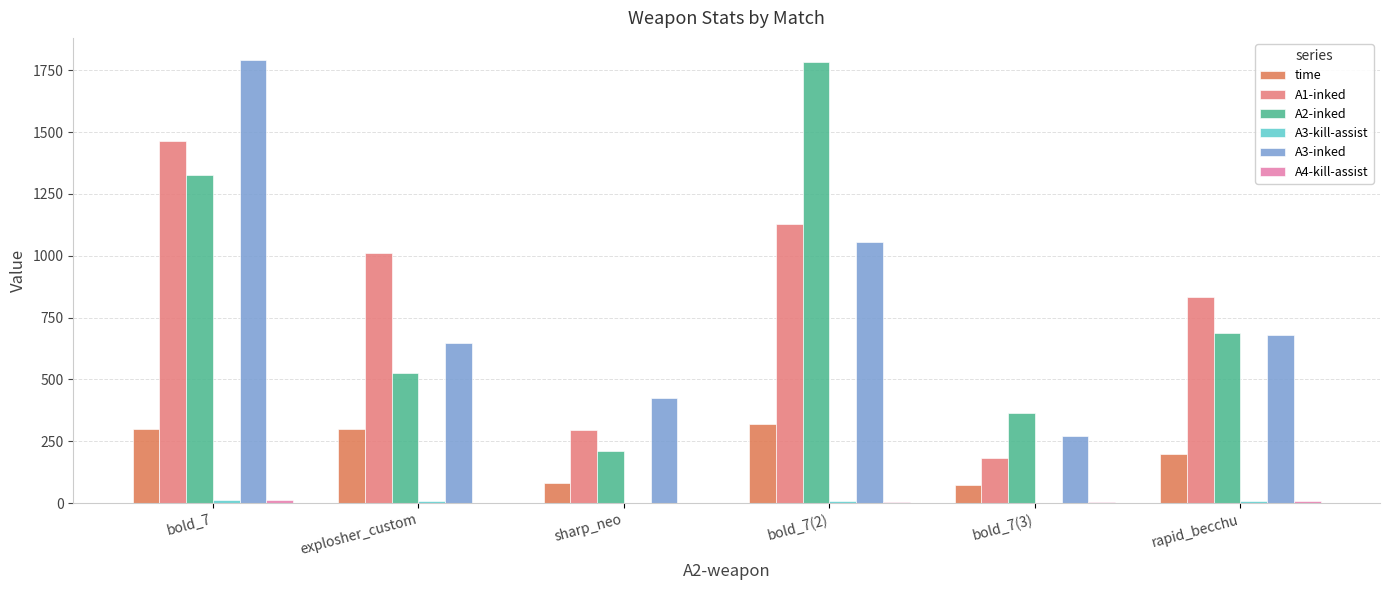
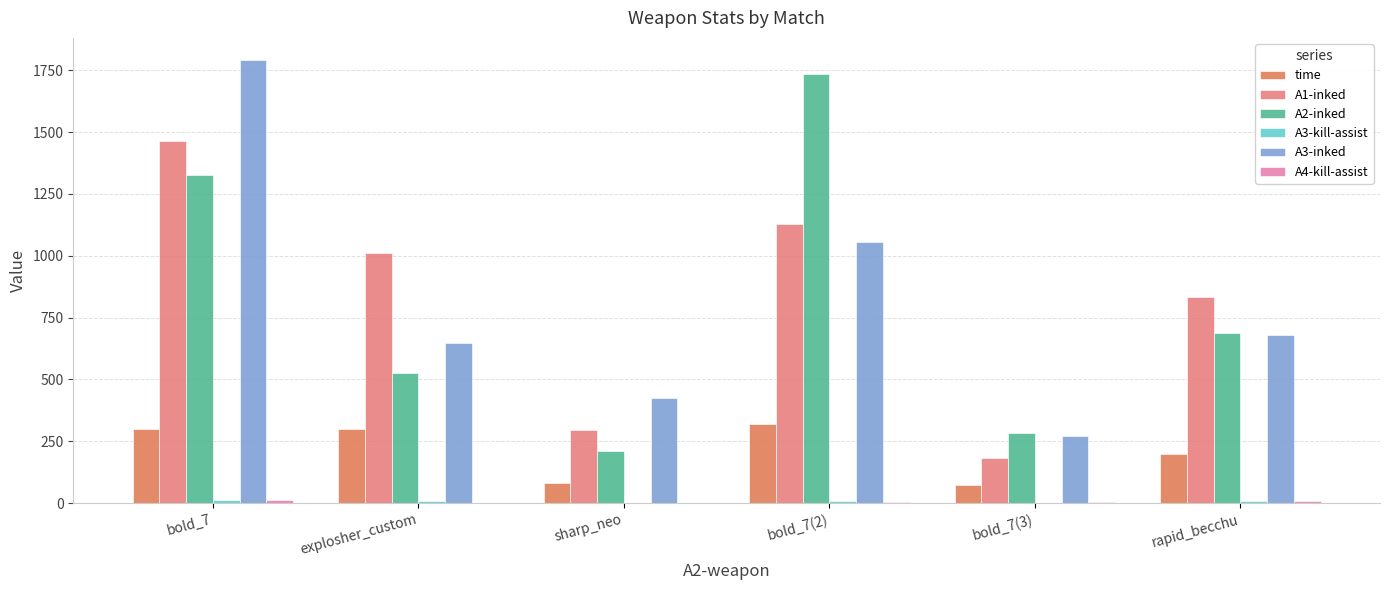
  {
    "A2-inked": {
      "bold_7": 1330,
      "explosher_custom": 530,
      "sharp_neo": 210,
-     "bold_7(2)": 1780,
-     "bold_7(3)": 360,
+     "bold_7(2)": 1740,
+     "bold_7(3)": 280,
      "rapid_becchu": 690
    }
  }
